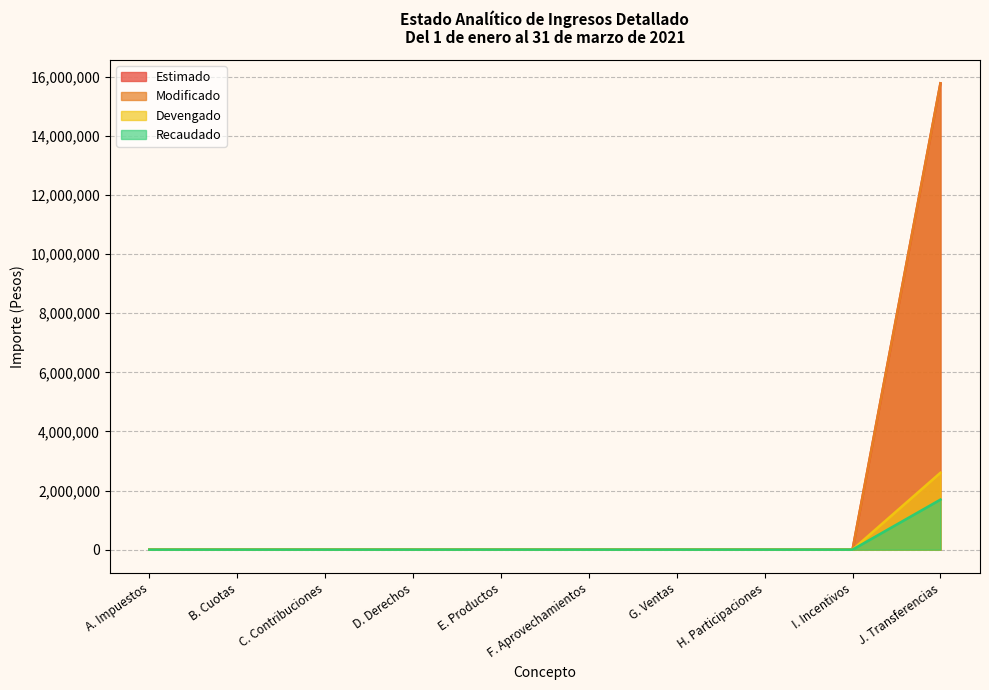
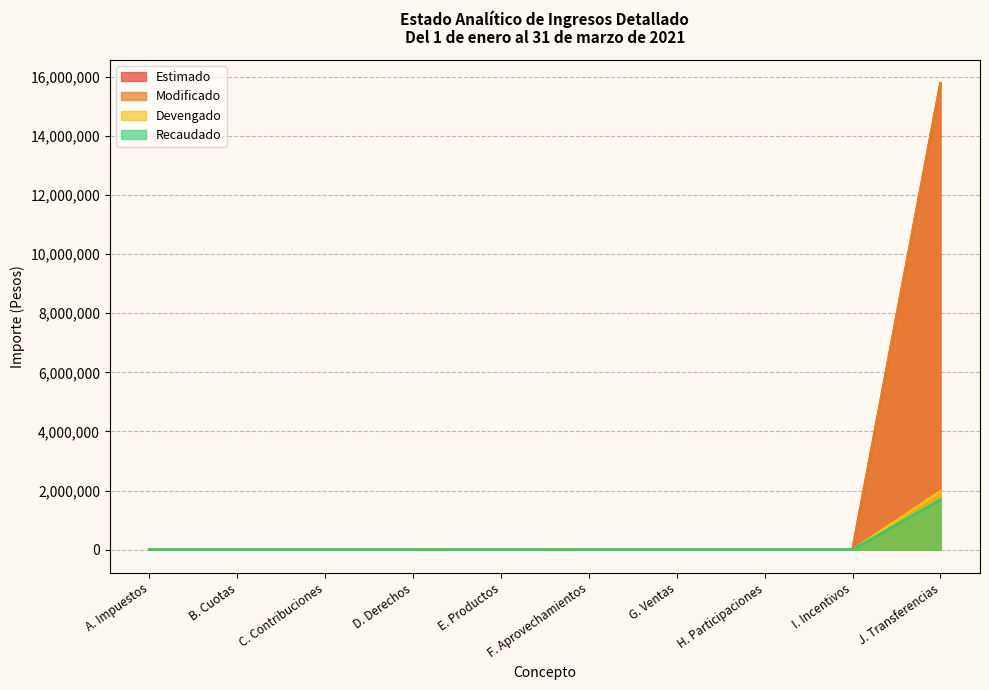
  {
    "Modificado": {
      "J. Transferencias": "15,800,000"
    },
    "Devengado": {
-     "J. Transferencias": "2,600,000"
+     "J. Transferencias": "2,000,000"
    },
    "Recaudado": {
      "J. Transferencias": "1,700,000"
    }
  }
